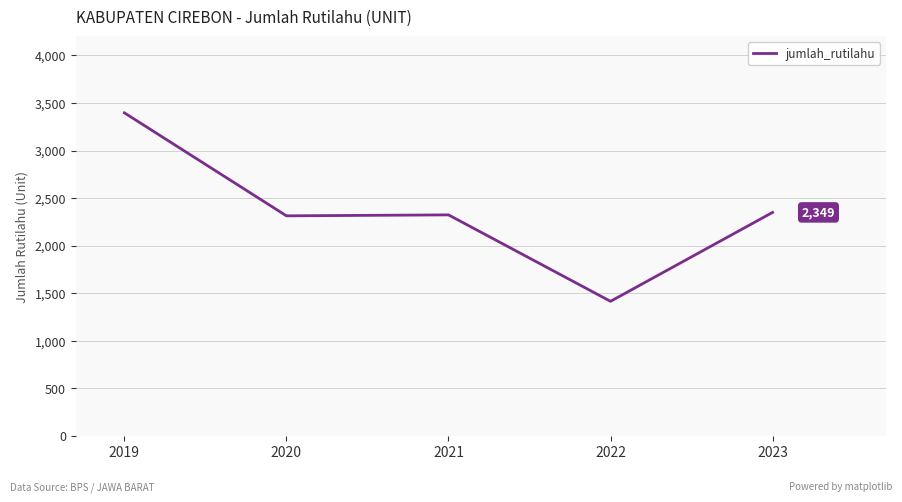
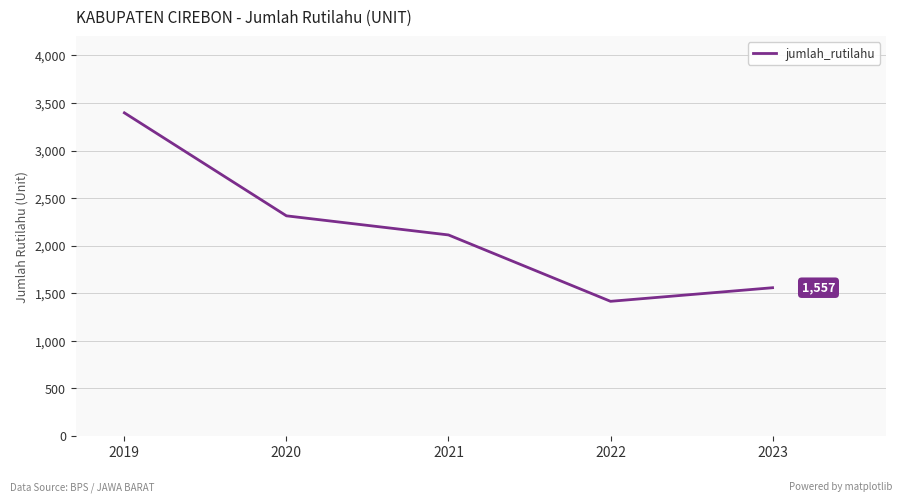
  {
-   "2021": "2,300",
-   "2023": "2,349"
+   "2021": "2,100",
+   "2023": "1,557"
  }
